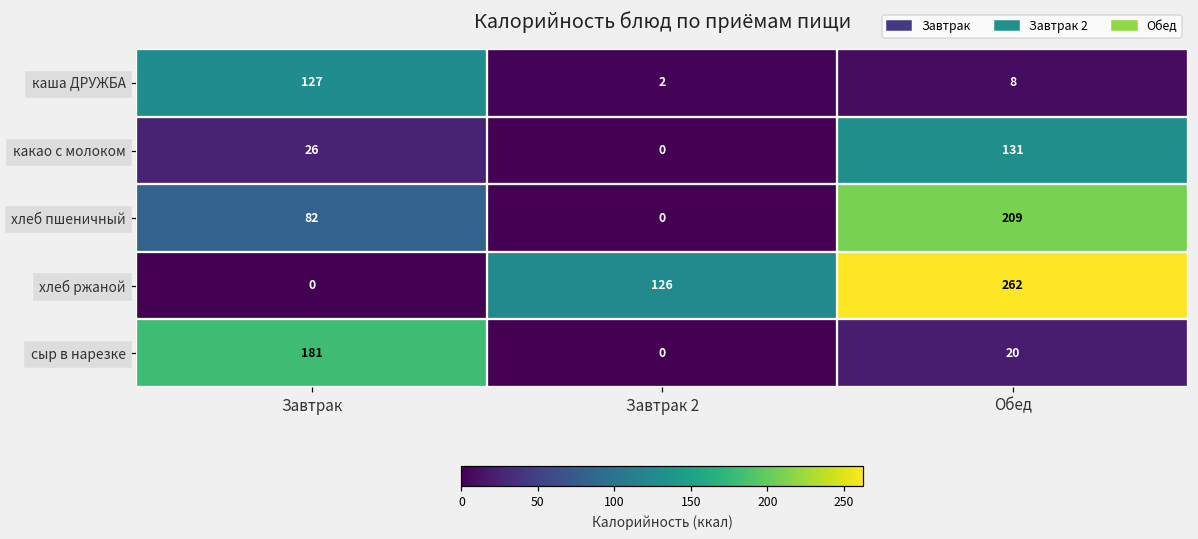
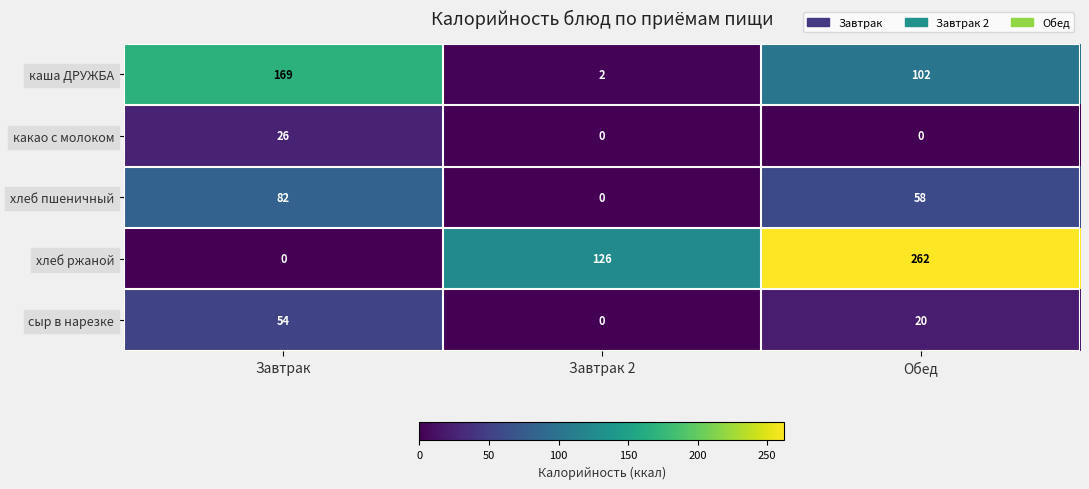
  {
    "каша ДРУЖБА": {
-     "Завтрак": 127,
+     "Завтрак": 169,
      "Завтрак 2": 2,
-     "Обед": 8
+     "Обед": 102
    },
    "какао с молоком": {
      "Завтрак": 26,
      "Завтрак 2": 0,
-     "Обед": 131
+     "Обед": 0
    },
    "хлеб пшеничный": {
      "Завтрак": 82,
      "Завтрак 2": 0,
-     "Обед": 209
+     "Обед": 58
    },
    "хлеб ржаной": {
      "Завтрак": 0,
      "Завтрак 2": 126,
      "Обед": 262
    },
    "сыр в нарезке": {
-     "Завтрак": 181,
+     "Завтрак": 54,
      "Завтрак 2": 0,
      "Обед": 20
    }
  }
